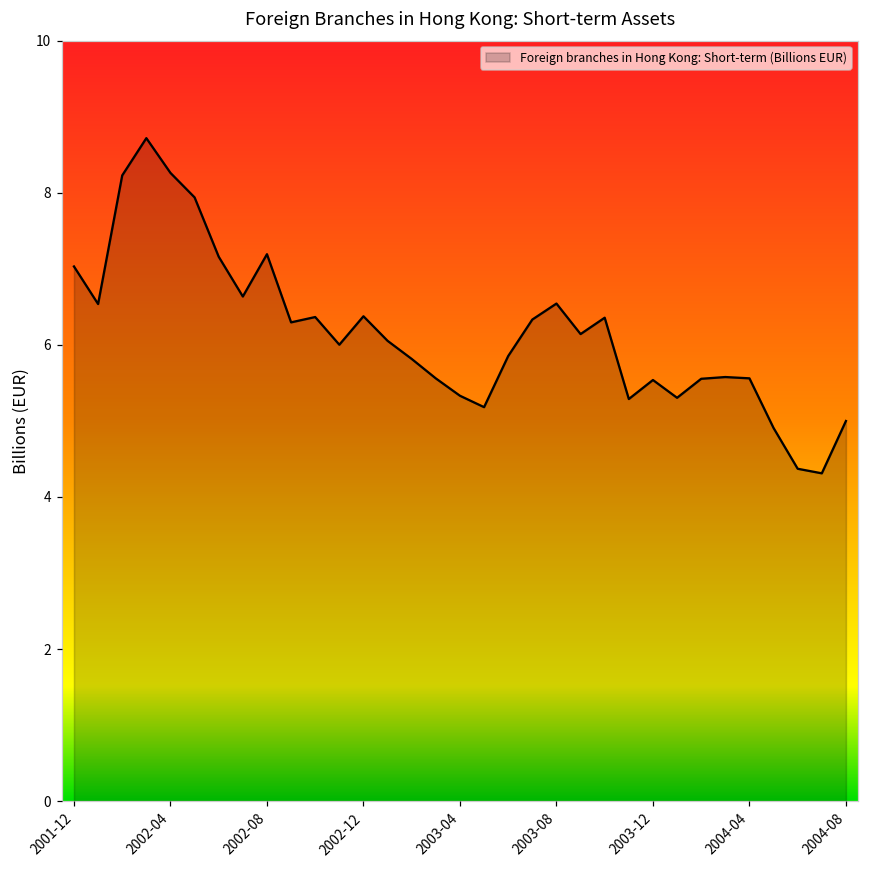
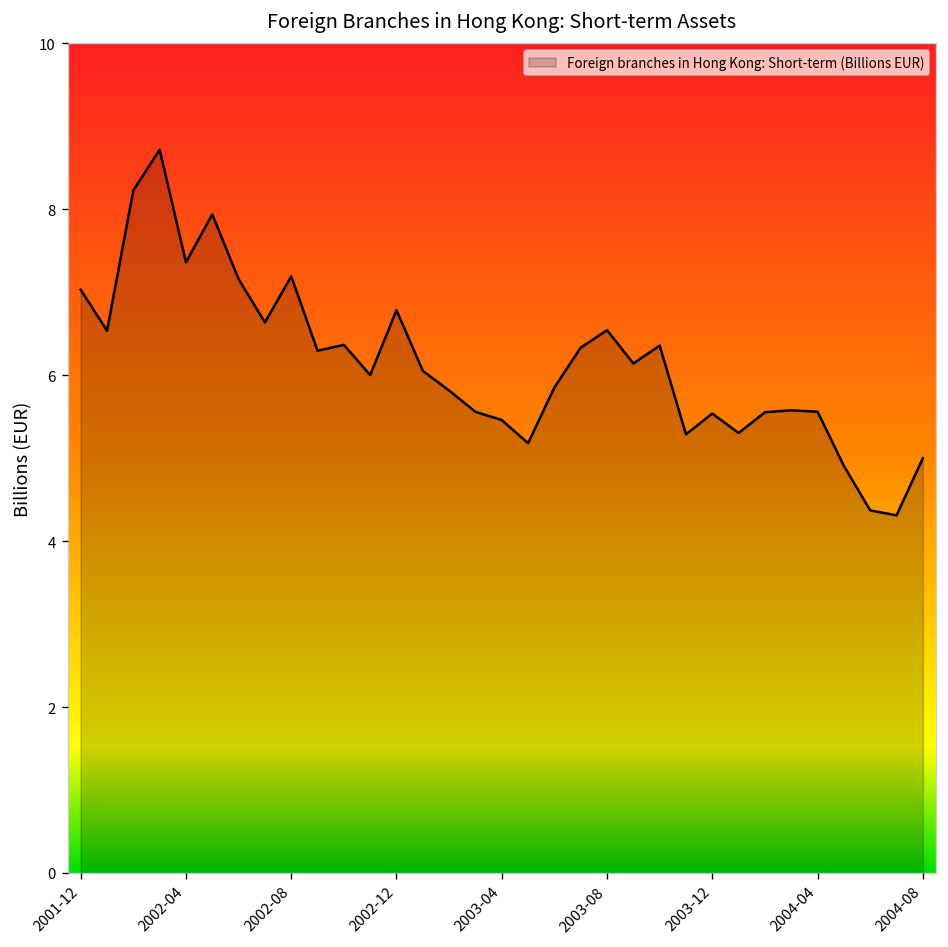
  {
    "2001-12": 7.0,
-   "2002-04": 8.3,
+   "2002-04": 7.4,
    "2002-08": 7.2,
-   "2002-12": 6.4,
-   "2003-04": 5.3,
+   "2002-12": 6.8,
+   "2003-04": 5.5,
    "2003-08": 6.5,
    "2003-12": 5.5,
    "2004-04": 5.6,
    "2004-08": 5.0
  }
